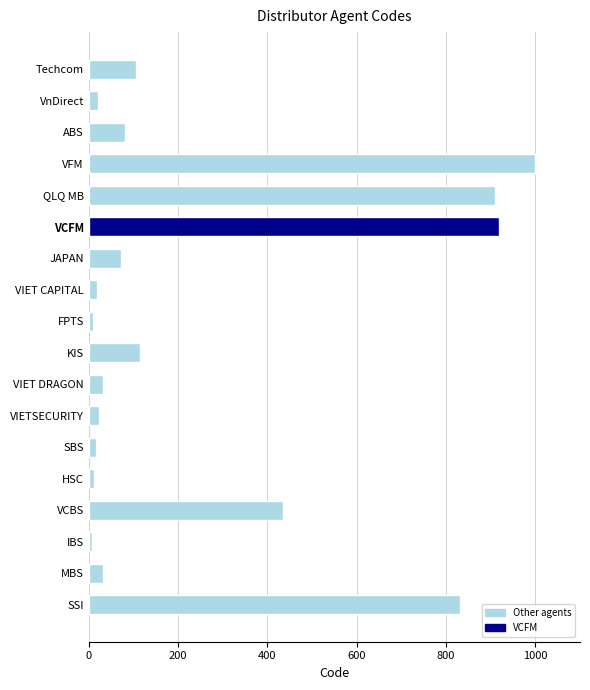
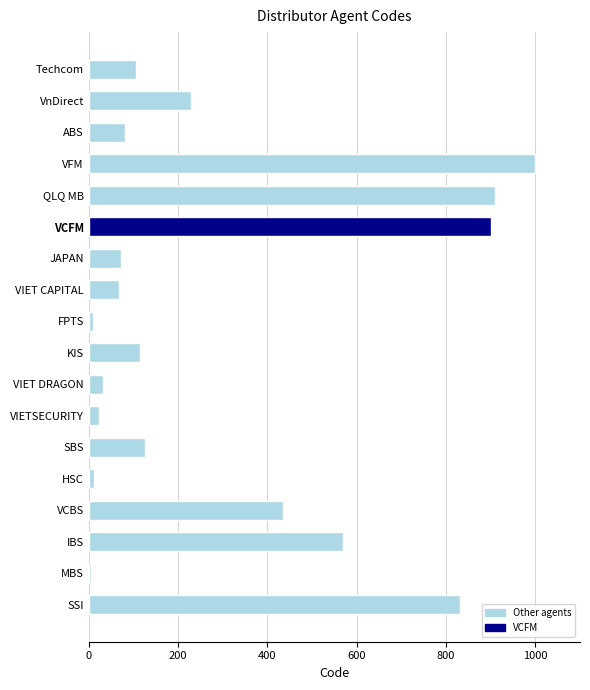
  {
    "Techcom": 110,
-   "VnDirect": 20,
+   "VnDirect": 230,
    "ABS": 80,
    "VFM": 1000,
    "QLQ MB": 910,
-   "VCFM": 920,
+   "VCFM": 900,
    "JAPAN": 70,
-   "VIET CAPITAL": 20,
+   "VIET CAPITAL": 70,
    "FPTS": 10,
    "KIS": 120,
    "VIET DRAGON": 30,
    "VIETSECURITY": 20,
-   "SBS": 20,
+   "SBS": 130,
    "HSC": 10,
    "VCBS": 430,
-   "IBS": 10,
-   "MBS": 30,
+   "IBS": 570,
+   "MBS": 10,
    "SSI": 830
  }
